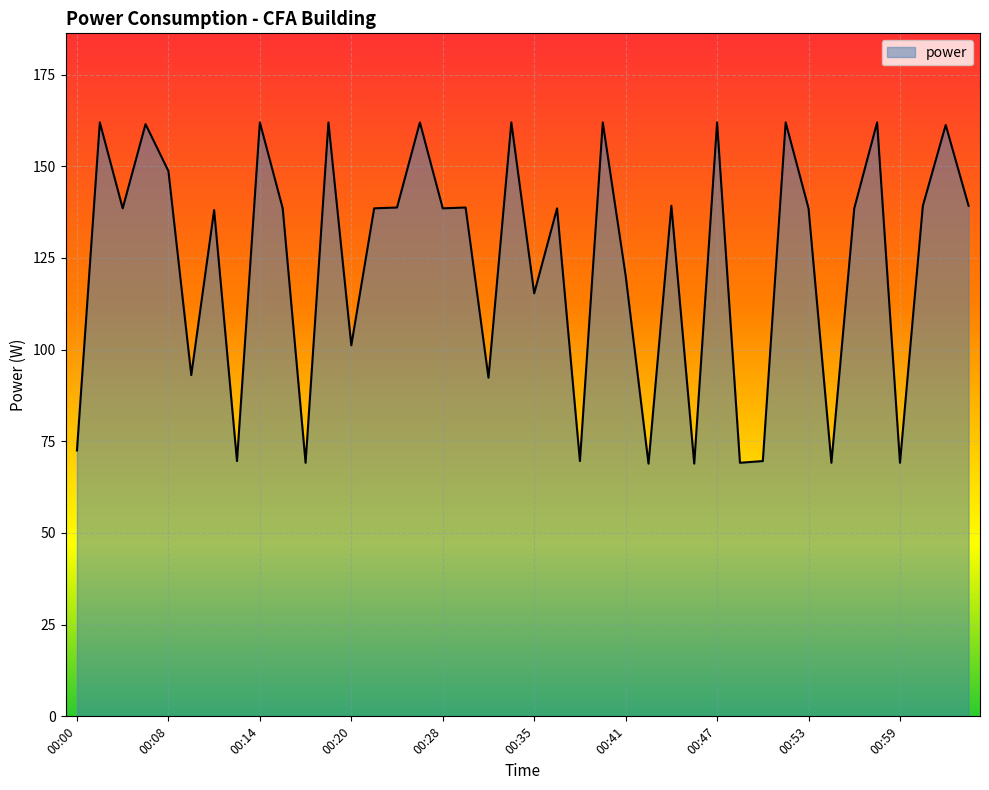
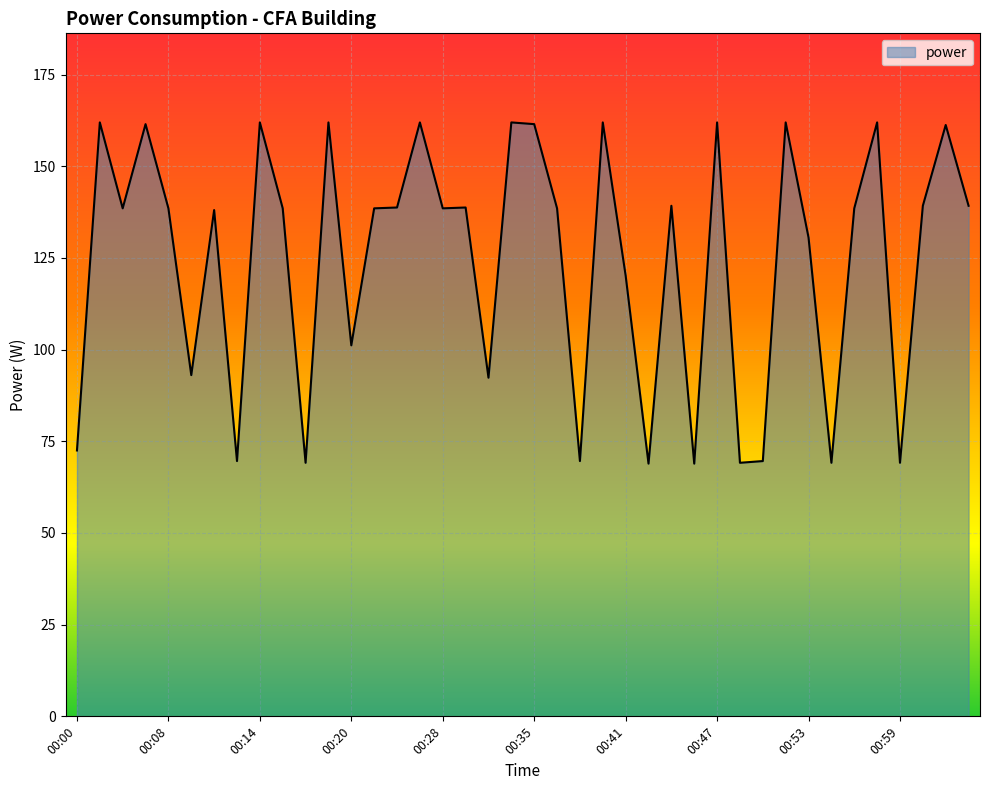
  {
    "00:00": 73,
-   "00:08": 149,
+   "00:08": 139,
    "00:14": 162,
    "00:20": 101,
    "00:28": 139,
-   "00:35": 115,
+   "00:35": 161,
    "00:41": 120,
    "00:47": 162,
-   "00:53": 139,
+   "00:53": 131,
    "00:59": 69
  }
